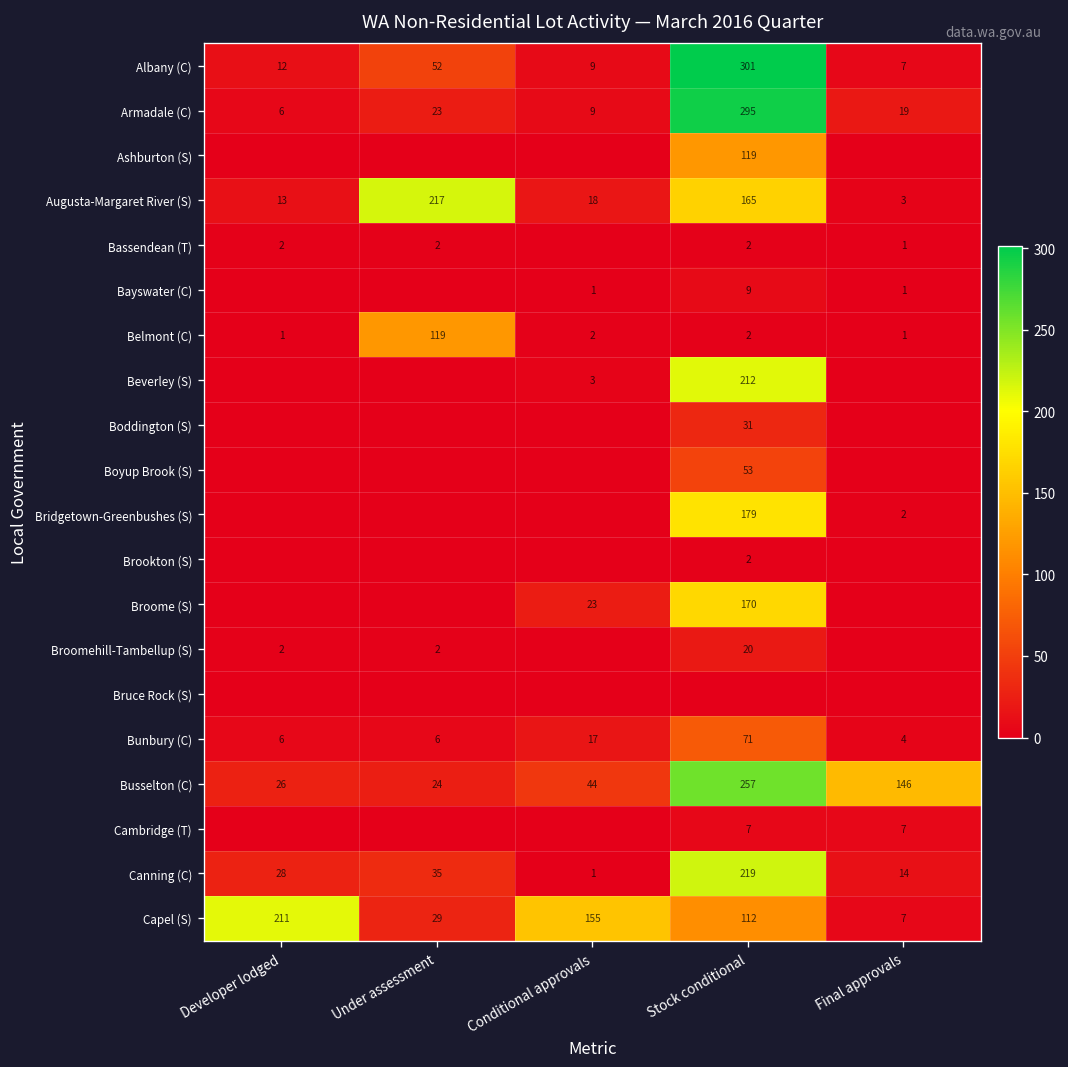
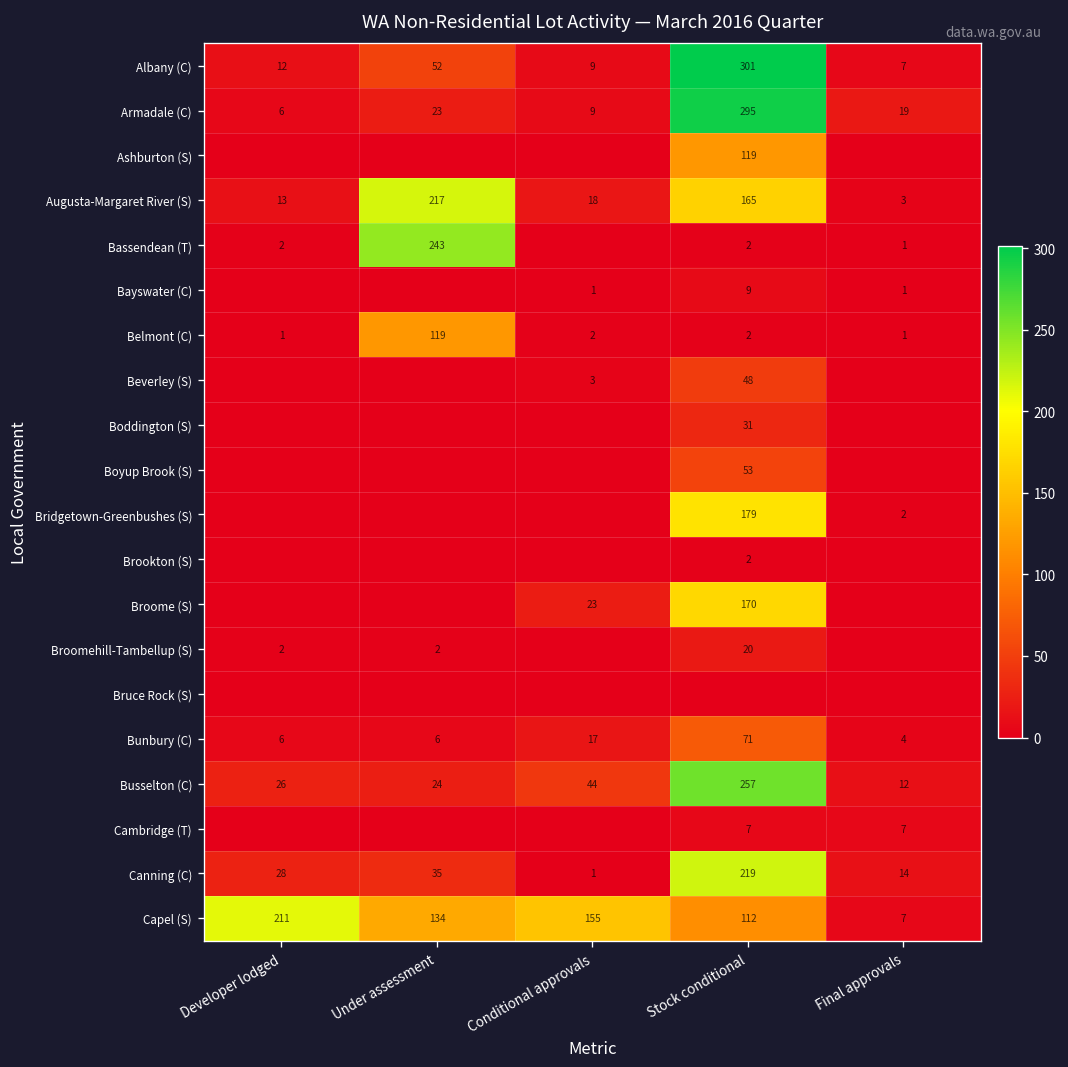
  {
    "Albany (C)": {
      "Developer lodged": 12,
      "Under assessment": 52,
      "Conditional approvals": 9,
      "Stock conditional": 301,
      "Final approvals": 7
    },
    "Armadale (C)": {
      "Developer lodged": 6,
      "Under assessment": 23,
      "Conditional approvals": 9,
      "Stock conditional": 295,
      "Final approvals": 19
    },
    "Ashburton (S)": {
      "Stock conditional": 119
    },
    "Augusta-Margaret River (S)": {
      "Developer lodged": 13,
      "Under assessment": 217,
      "Conditional approvals": 18,
      "Stock conditional": 165,
      "Final approvals": 3
    },
    "Bassendean (T)": {
      "Developer lodged": 2,
-     "Under assessment": 2,
+     "Under assessment": 243,
      "Stock conditional": 2,
      "Final approvals": 1
    },
    "Bayswater (C)": {
      "Conditional approvals": 1,
      "Stock conditional": 9,
      "Final approvals": 1
    },
    "Belmont (C)": {
      "Developer lodged": 1,
      "Under assessment": 119,
      "Conditional approvals": 2,
      "Stock conditional": 2,
      "Final approvals": 1
    },
    "Beverley (S)": {
      "Conditional approvals": 3,
-     "Stock conditional": 212
+     "Stock conditional": 48
    },
    "Boddington (S)": {
      "Stock conditional": 31
    },
    "Boyup Brook (S)": {
      "Stock conditional": 53
    },
    "Bridgetown-Greenbushes (S)": {
      "Stock conditional": 179,
      "Final approvals": 2
    },
    "Brookton (S)": {
      "Stock conditional": 2
    },
    "Broome (S)": {
      "Conditional approvals": 23,
      "Stock conditional": 170
    },
    "Broomehill-Tambellup (S)": {
      "Developer lodged": 2,
      "Under assessment": 2,
      "Stock conditional": 20
    },
    "Bunbury (C)": {
      "Developer lodged": 6,
      "Under assessment": 6,
      "Conditional approvals": 17,
      "Stock conditional": 71,
      "Final approvals": 4
    },
    "Busselton (C)": {
      "Developer lodged": 26,
      "Under assessment": 24,
      "Conditional approvals": 44,
      "Stock conditional": 257,
-     "Final approvals": 146
+     "Final approvals": 12
    },
    "Cambridge (T)": {
      "Stock conditional": 7,
      "Final approvals": 7
    },
    "Canning (C)": {
      "Developer lodged": 28,
      "Under assessment": 35,
      "Conditional approvals": 1,
      "Stock conditional": 219,
      "Final approvals": 14
    },
    "Capel (S)": {
      "Developer lodged": 211,
-     "Under assessment": 29,
+     "Under assessment": 134,
      "Conditional approvals": 155,
      "Stock conditional": 112,
      "Final approvals": 7
    }
  }
